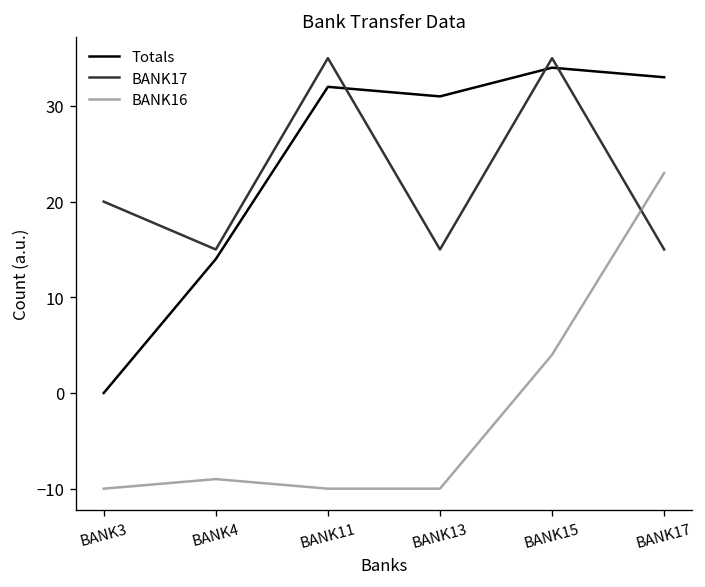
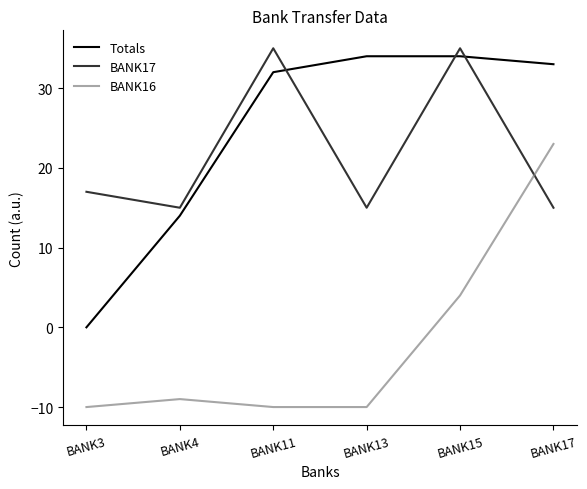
  {
    "Totals": {
      "BANK3": 0,
      "BANK4": 14,
      "BANK11": 32,
-     "BANK13": 31,
+     "BANK13": 34,
      "BANK15": 34,
      "BANK17": 33
    },
    "BANK17": {
-     "BANK3": 20,
+     "BANK3": 17,
      "BANK4": 15,
      "BANK11": 35,
      "BANK13": 15,
      "BANK15": 35,
      "BANK17": 15
    },
    "BANK16": {
      "BANK3": -10,
      "BANK4": -9,
      "BANK11": -10,
      "BANK13": -10,
      "BANK15": 4,
      "BANK17": 23
    }
  }
